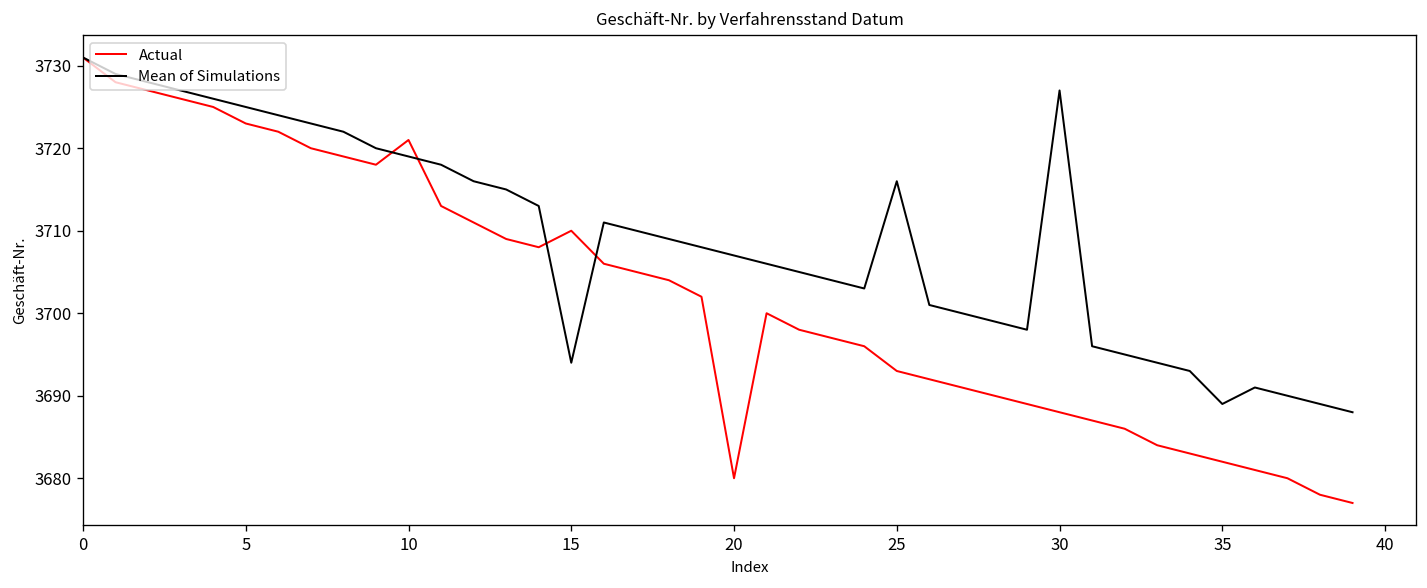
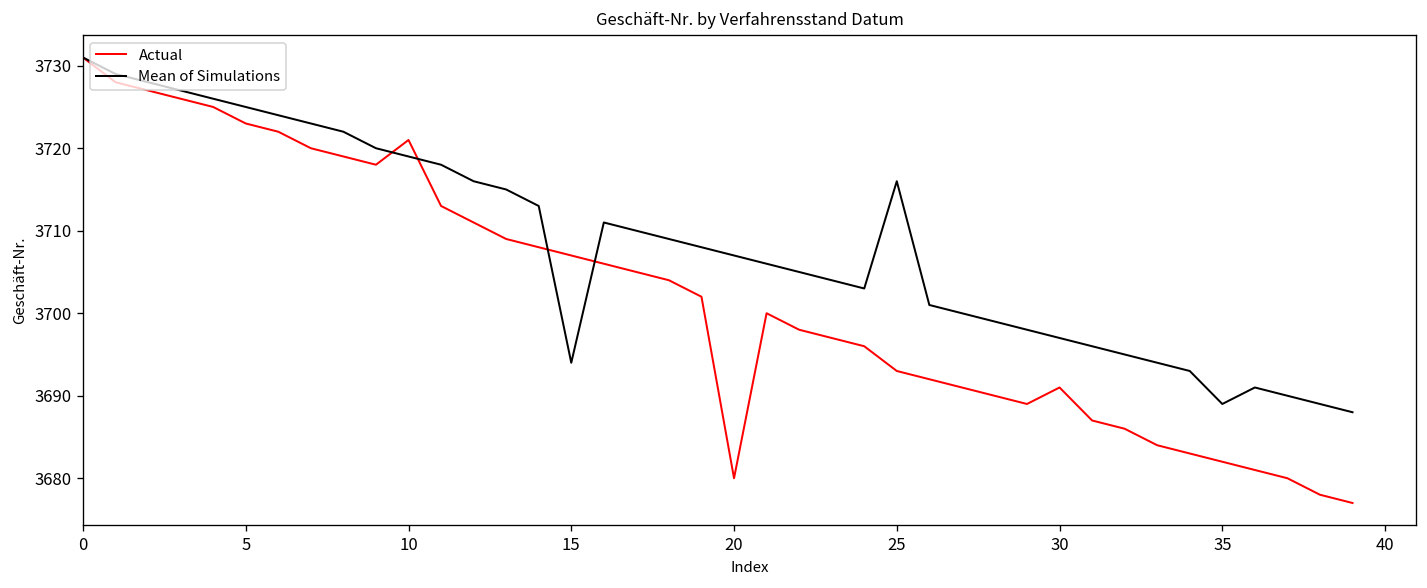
  {
    "Actual": {
      "5": 3723,
      "10": 3721,
-     "15": 3710,
+     "15": 3707,
      "20": 3680,
      "25": 3693,
-     "30": 3688,
+     "30": 3691,
      "35": 3682
    },
    "Mean of Simulations": {
      "5": 3725,
      "10": 3719,
      "15": 3694,
      "20": 3707,
      "25": 3716,
-     "30": 3727,
+     "30": 3697,
      "35": 3689
    }
  }
